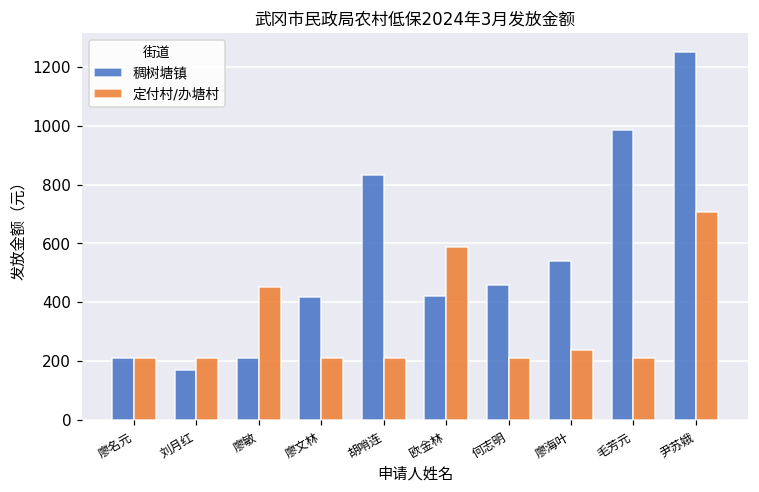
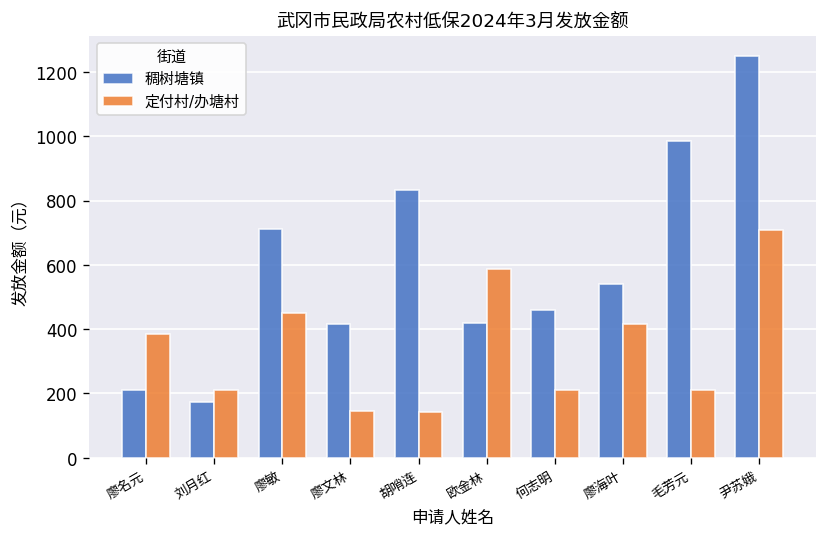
  {
    "稠树塘镇": {
      "廖名元": 210,
      "刘月红": 170,
-     "廖敏": 210,
+     "廖敏": 710,
      "廖文林": 420,
      "胡哨连": 830,
      "欧金林": 420,
      "何志明": 460,
      "廖海叶": 540,
      "毛芳元": 980,
      "尹苏娥": 1250
    },
    "定付村/办塘村": {
-     "廖名元": 210,
+     "廖名元": 390,
      "刘月红": 210,
      "廖敏": 450,
-     "廖文林": 210,
-     "胡哨连": 210,
+     "廖文林": 140,
+     "胡哨连": 140,
      "欧金林": 590,
      "何志明": 210,
-     "廖海叶": 240,
+     "廖海叶": 420,
      "毛芳元": 210,
      "尹苏娥": 710
    }
  }
